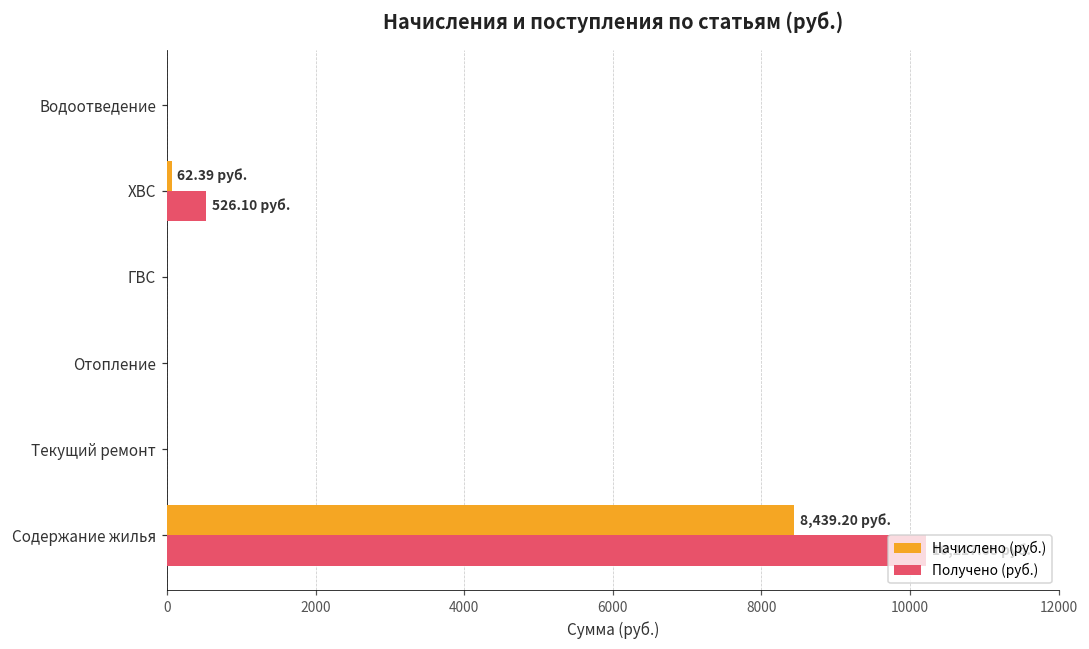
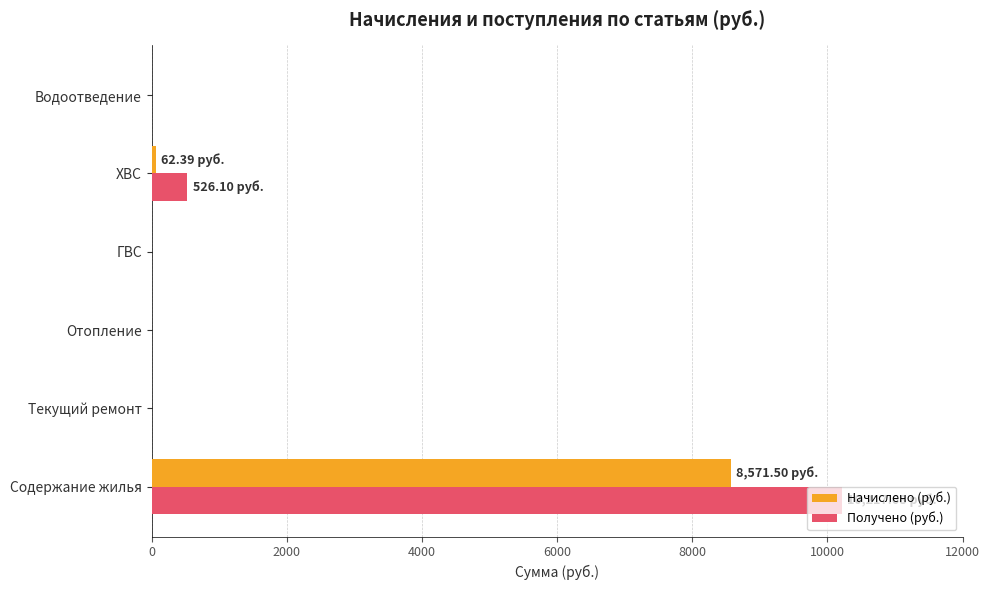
  {
    "Начислено (руб.)": {
      "ХВС": "62.39",
-     "Содержание жилья": "8,439.20"
+     "Содержание жилья": "8,571.50"
    },
    "Получено (руб.)": {
      "ХВС": "526.10"
    }
  }
